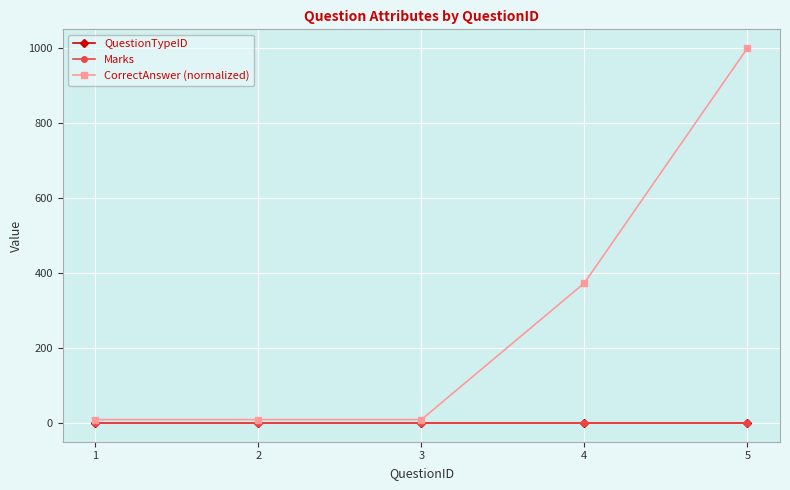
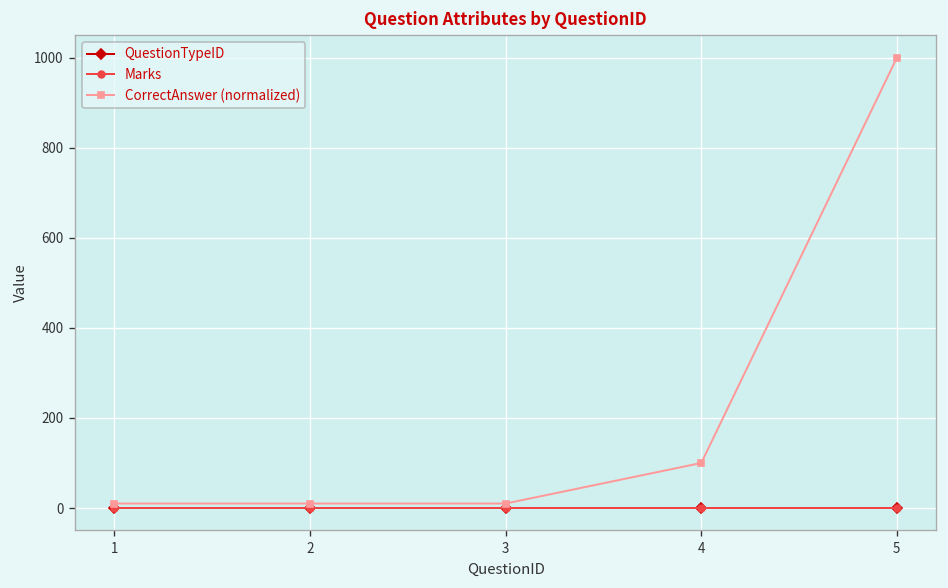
  {
    "Marks": {
      "1": 0,
      "2": 0,
      "3": 0,
      "4": 0,
      "5": 0
    },
    "CorrectAnswer (normalized)": {
      "1": 10,
      "2": 10,
      "3": 10,
-     "4": 370,
+     "4": 100,
      "5": 1000
    }
  }
